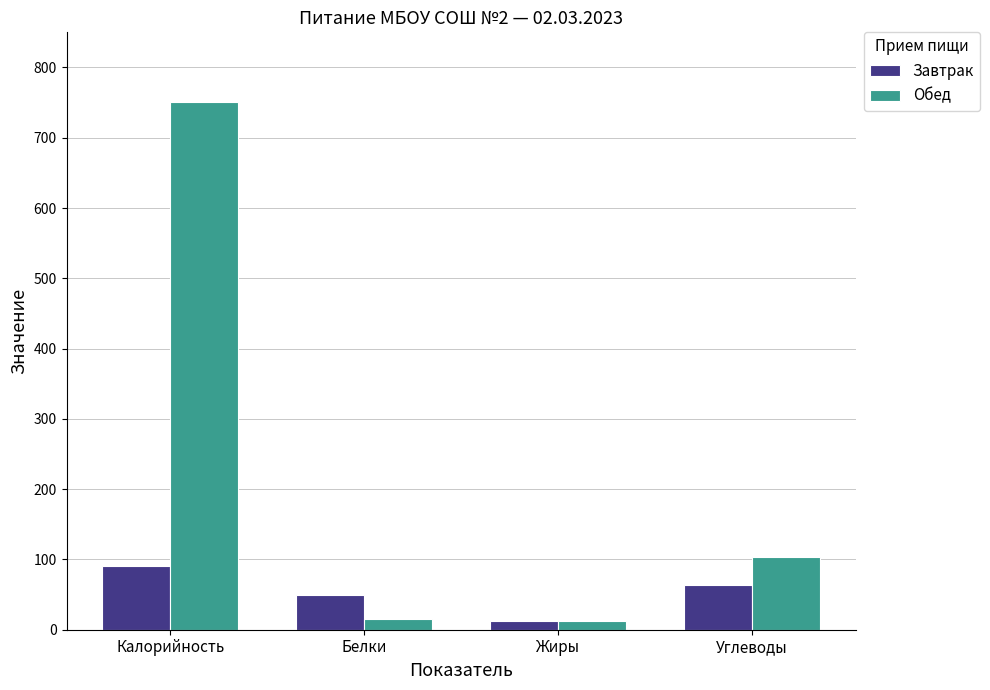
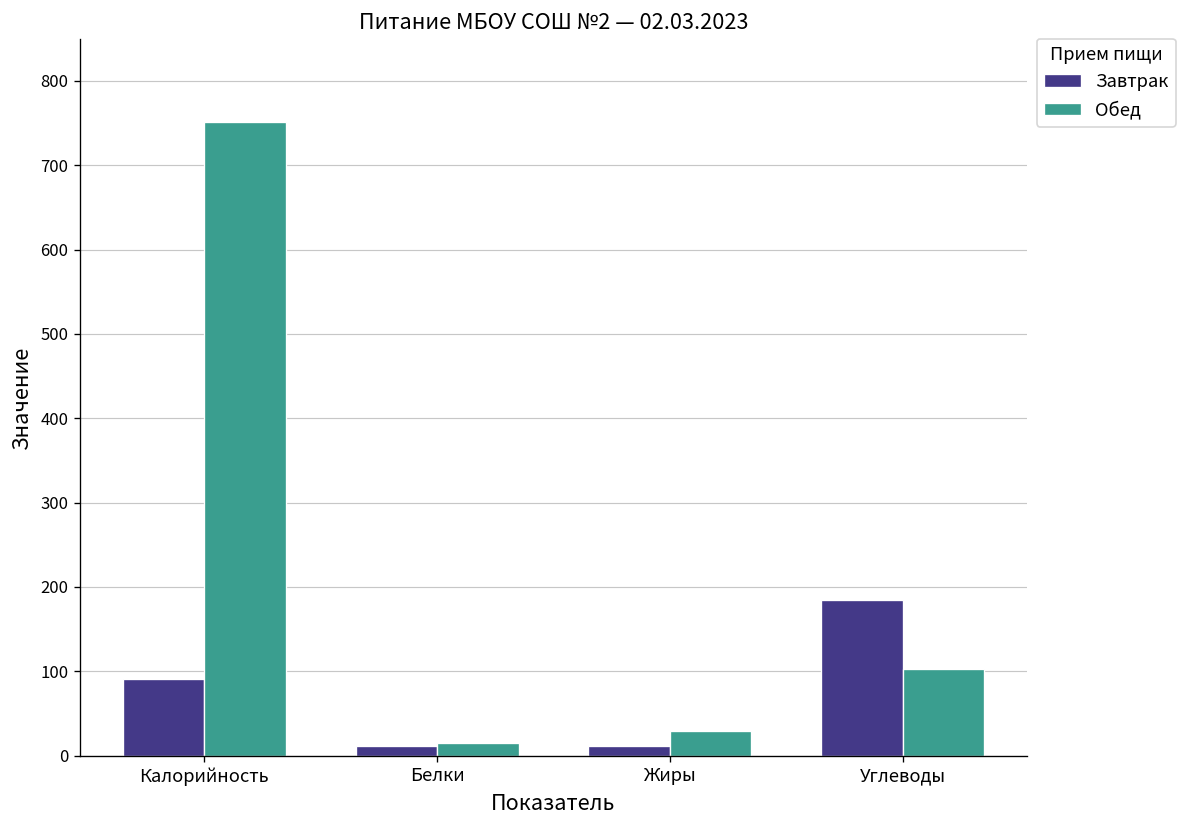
  {
    "Завтрак": {
      "Калорийность": 90,
-     "Белки": 50,
+     "Белки": 10,
      "Жиры": 10,
-     "Углеводы": 60
+     "Углеводы": 190
    },
    "Обед": {
      "Калорийность": 750,
      "Белки": 20,
-     "Жиры": 10,
+     "Жиры": 30,
      "Углеводы": 100
    }
  }
